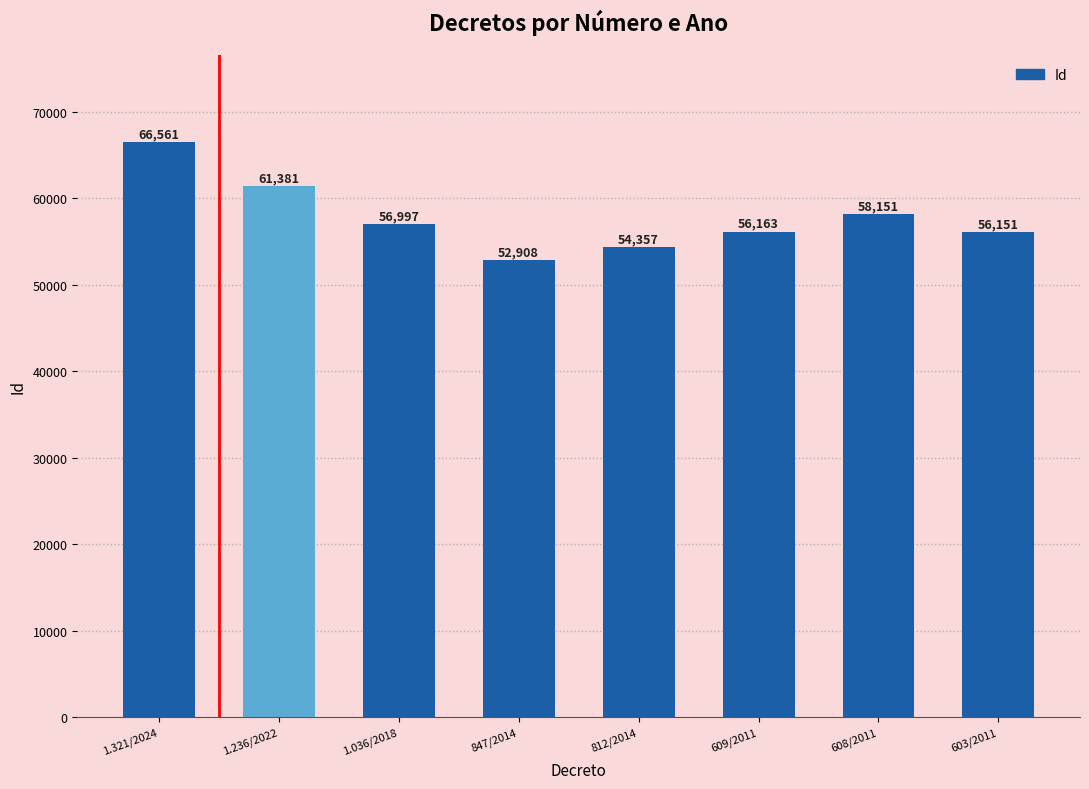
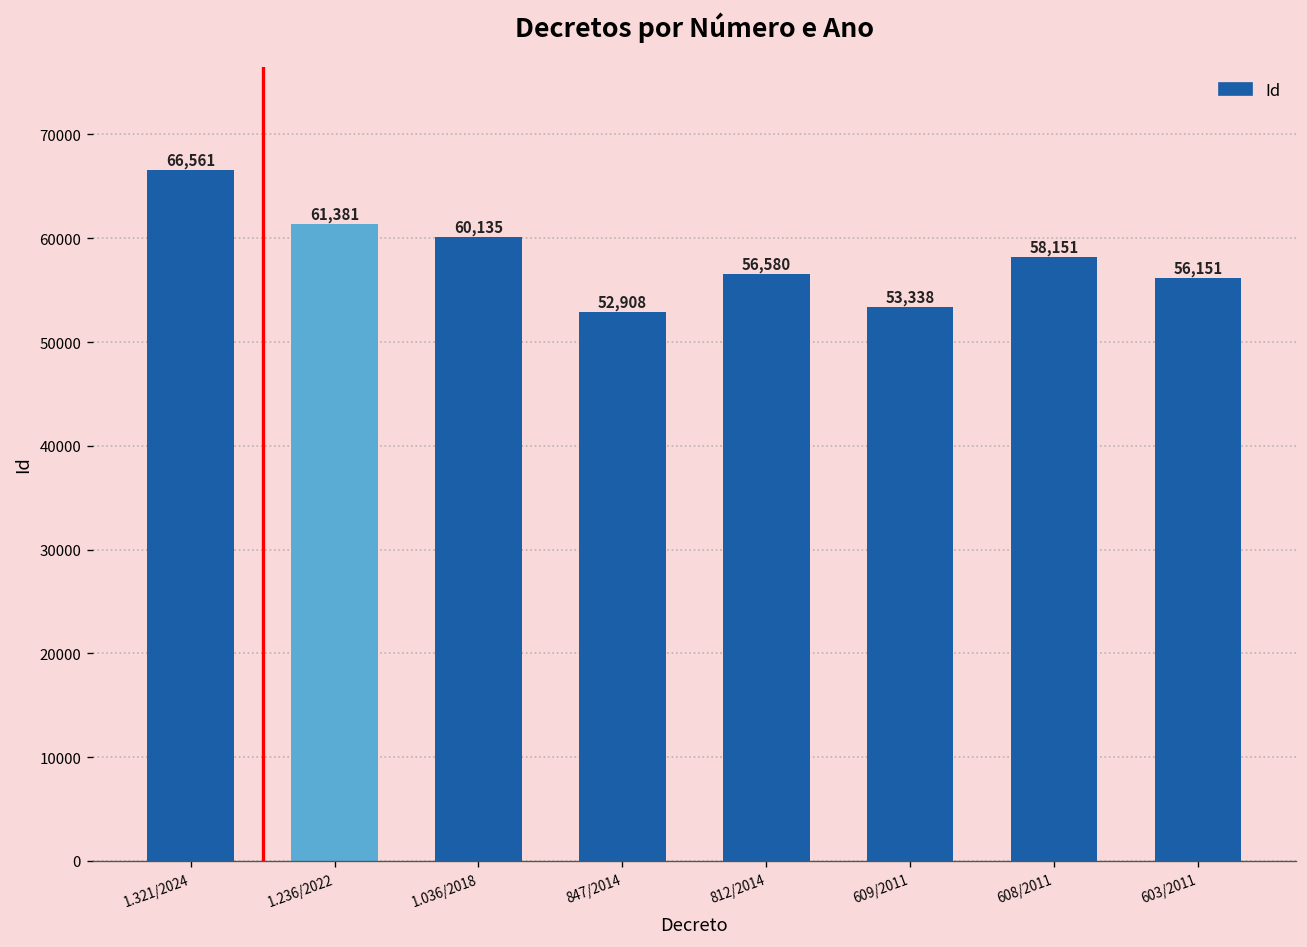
  {
    "1.321/2024": "66,561",
    "1.236/2022": "61,381",
-   "1.036/2018": "56,997",
+   "1.036/2018": "60,135",
    "847/2014": "52,908",
-   "812/2014": "54,357",
-   "609/2011": "56,163",
+   "812/2014": "56,580",
+   "609/2011": "53,338",
    "608/2011": "58,151",
    "603/2011": "56,151"
  }
